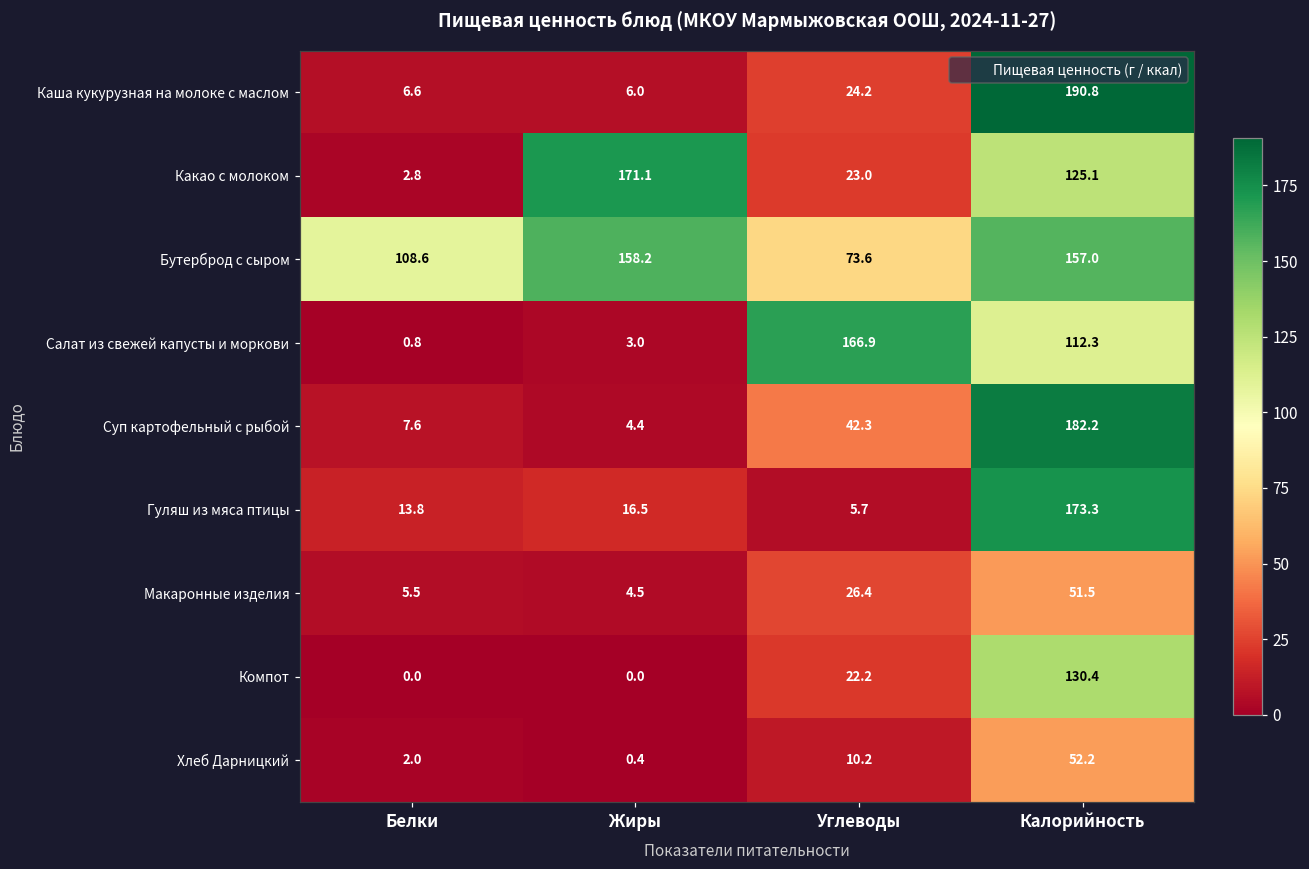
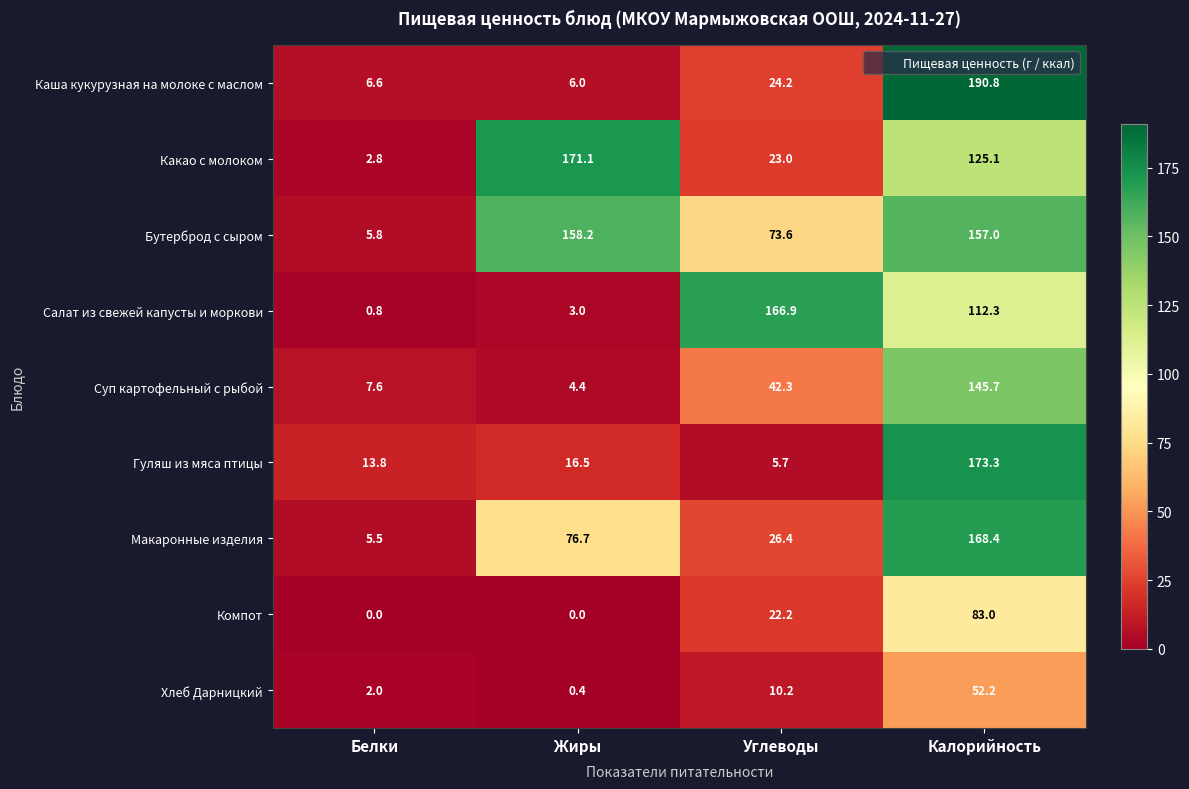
  {
    "Каша кукурузная на молоке с маслом": {
      "Белки": 6.6,
      "Жиры": 6.0,
      "Углеводы": 24.2,
      "Калорийность": 190.8
    },
    "Какао с молоком": {
      "Белки": 2.8,
      "Жиры": 171.1,
      "Углеводы": 23.0,
      "Калорийность": 125.1
    },
    "Бутерброд с сыром": {
-     "Белки": 108.6,
+     "Белки": 5.8,
      "Жиры": 158.2,
      "Углеводы": 73.6,
      "Калорийность": 157.0
    },
    "Салат из свежей капусты и моркови": {
      "Белки": 0.8,
      "Жиры": 3.0,
      "Углеводы": 166.9,
      "Калорийность": 112.3
    },
    "Суп картофельный с рыбой": {
      "Белки": 7.6,
      "Жиры": 4.4,
      "Углеводы": 42.3,
-     "Калорийность": 182.2
+     "Калорийность": 145.7
    },
    "Гуляш из мяса птицы": {
      "Белки": 13.8,
      "Жиры": 16.5,
      "Углеводы": 5.7,
      "Калорийность": 173.3
    },
    "Макаронные изделия": {
      "Белки": 5.5,
-     "Жиры": 4.5,
+     "Жиры": 76.7,
      "Углеводы": 26.4,
-     "Калорийность": 51.5
+     "Калорийность": 168.4
    },
    "Компот": {
      "Белки": 0.0,
      "Жиры": 0.0,
      "Углеводы": 22.2,
-     "Калорийность": 130.4
+     "Калорийность": 83.0
    },
    "Хлеб Дарницкий": {
      "Белки": 2.0,
      "Жиры": 0.4,
      "Углеводы": 10.2,
      "Калорийность": 52.2
    }
  }
